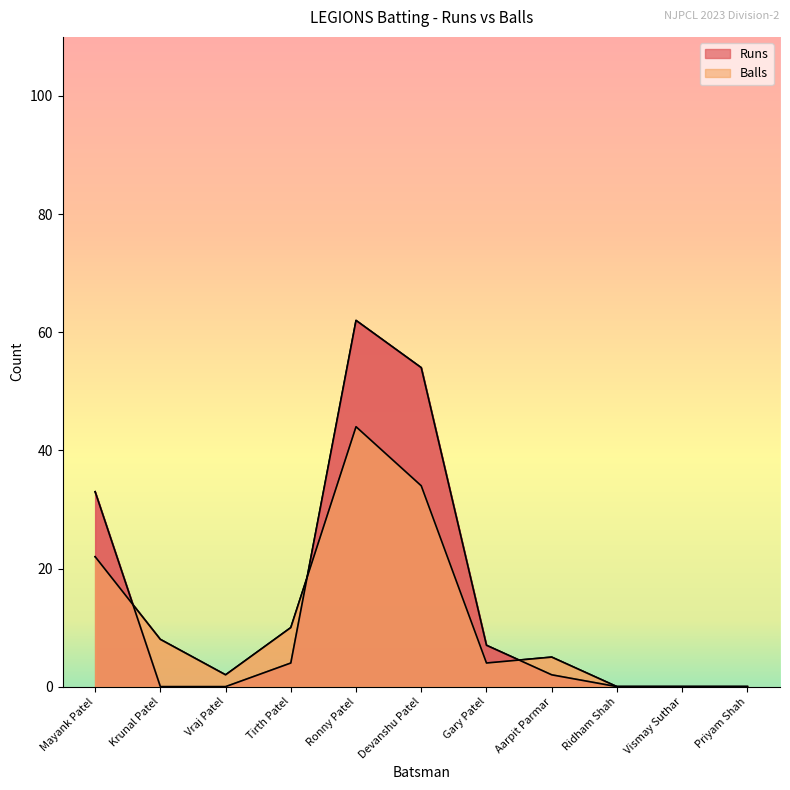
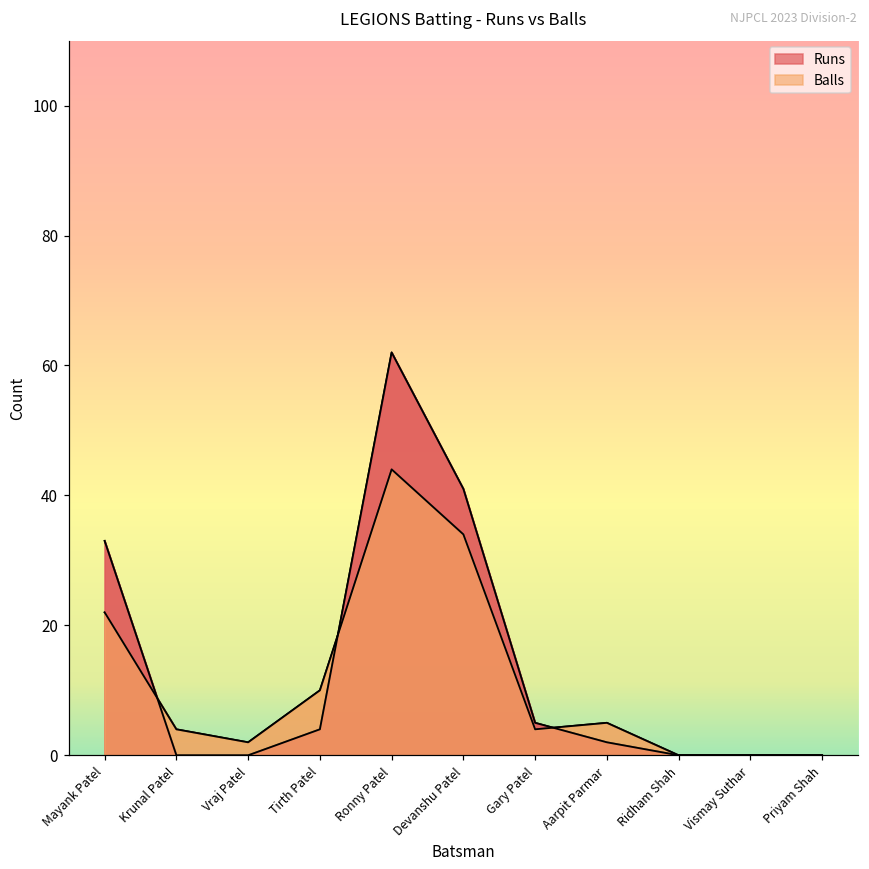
  {
    "Runs": {
      "Mayank Patel": 33,
      "Krunal Patel": 0,
      "Vraj Patel": 0,
      "Tirth Patel": 4,
      "Ronny Patel": 62,
-     "Devanshu Patel": 54,
-     "Gary Patel": 7,
+     "Devanshu Patel": 41,
+     "Gary Patel": 5,
      "Aarpit Parmar": 2
    },
    "Balls": {
      "Mayank Patel": 22,
-     "Krunal Patel": 8,
+     "Krunal Patel": 4,
      "Vraj Patel": 2,
      "Tirth Patel": 10,
      "Ronny Patel": 44,
      "Devanshu Patel": 34,
      "Gary Patel": 4,
      "Aarpit Parmar": 5
    }
  }
